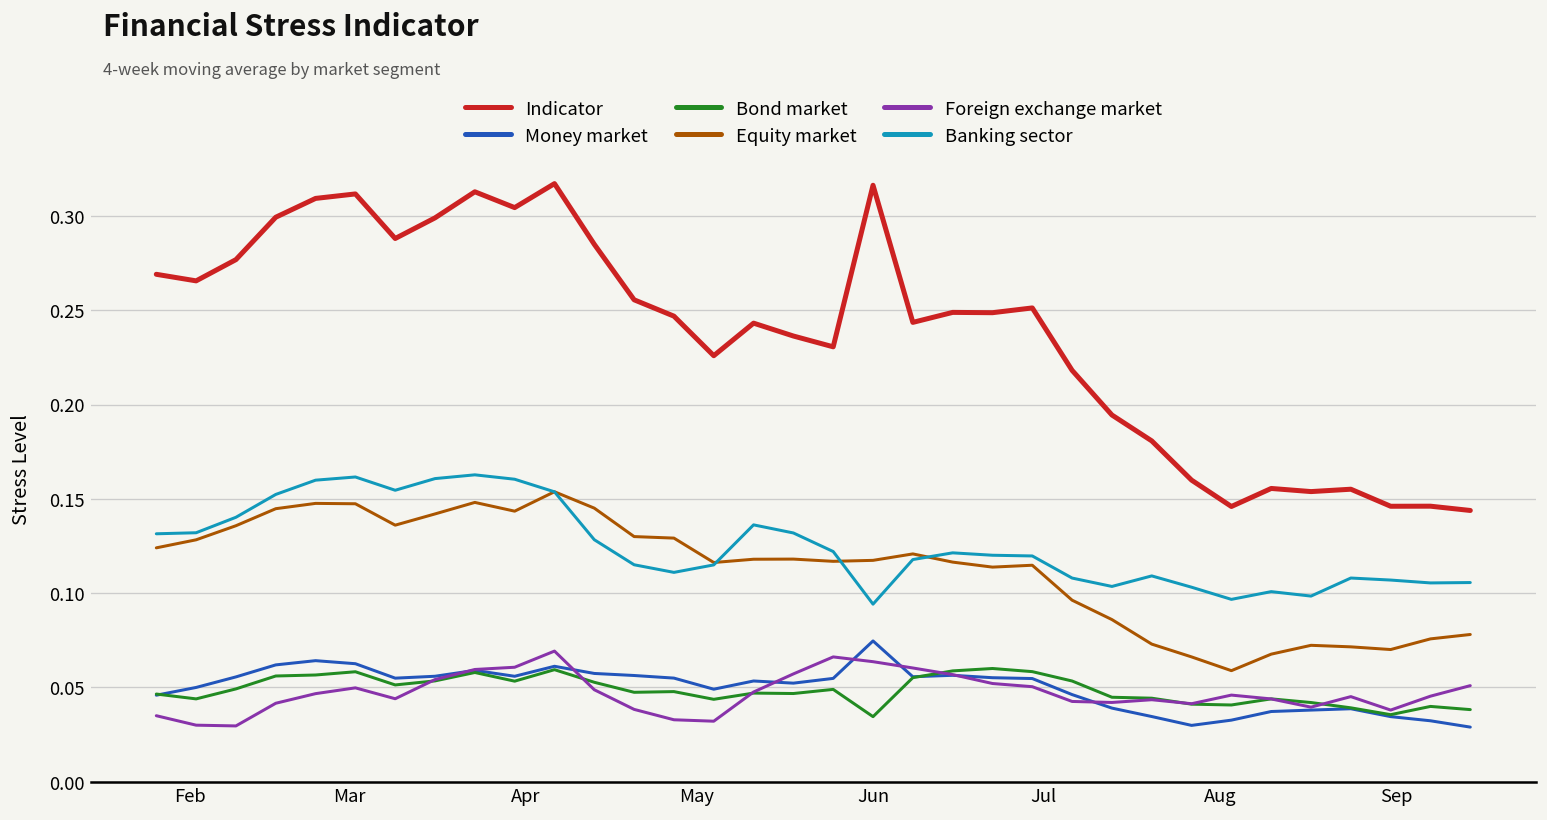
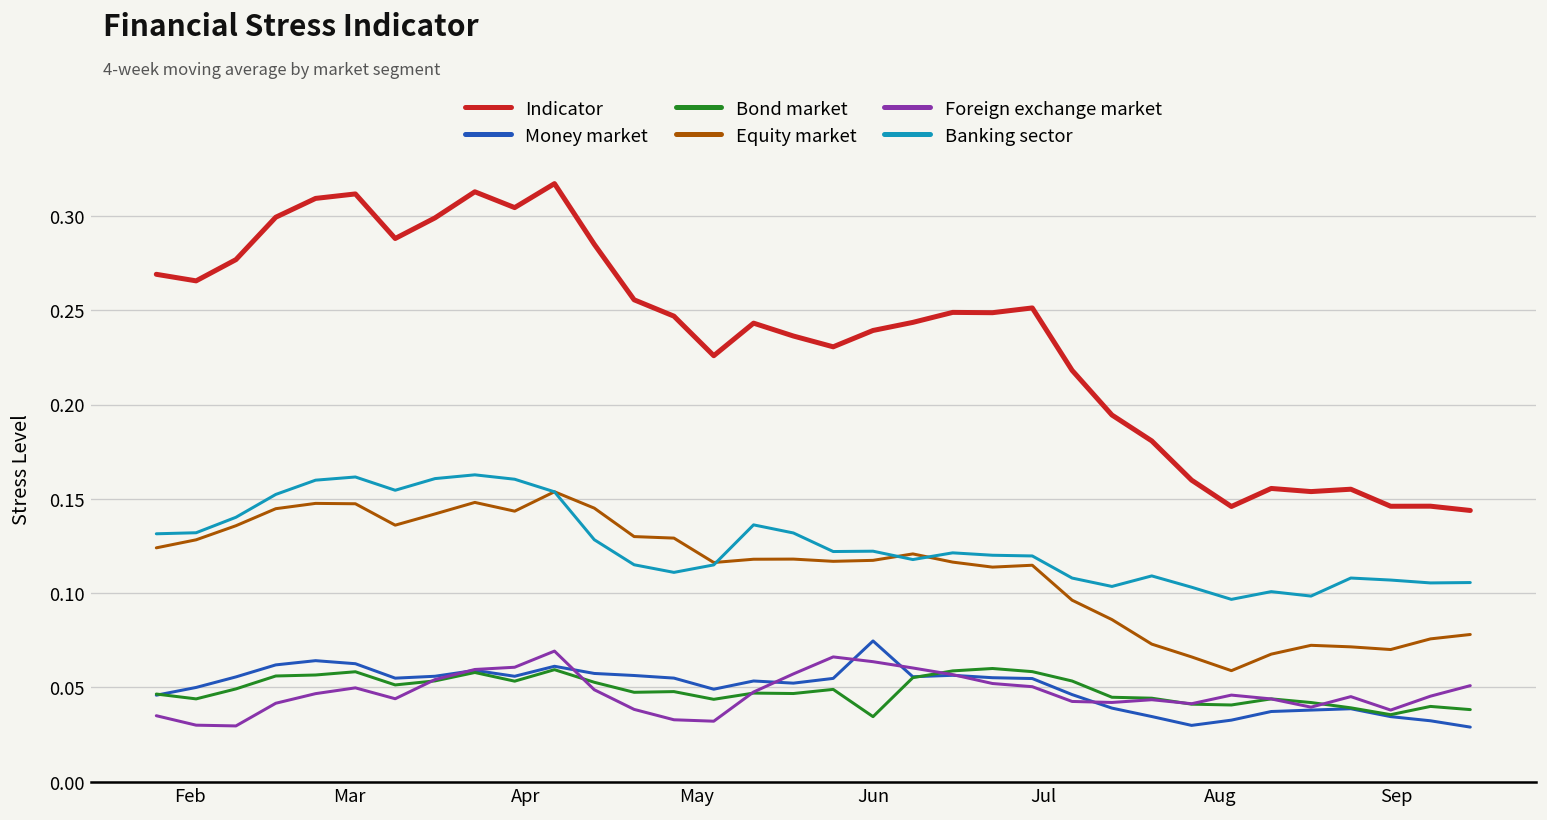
  {
    "Indicator": {
-     "Jun": 0.316
+     "Jun": 0.239
    },
    "Money market": {
      "Jun": 0.075
    },
    "Bond market": {
      "Jun": 0.035
    },
    "Equity market": {
      "Jun": 0.117
    },
    "Foreign exchange market": {
      "Jun": 0.064
    },
    "Banking sector": {
-     "Jun": 0.094
+     "Jun": 0.122
    }
  }
